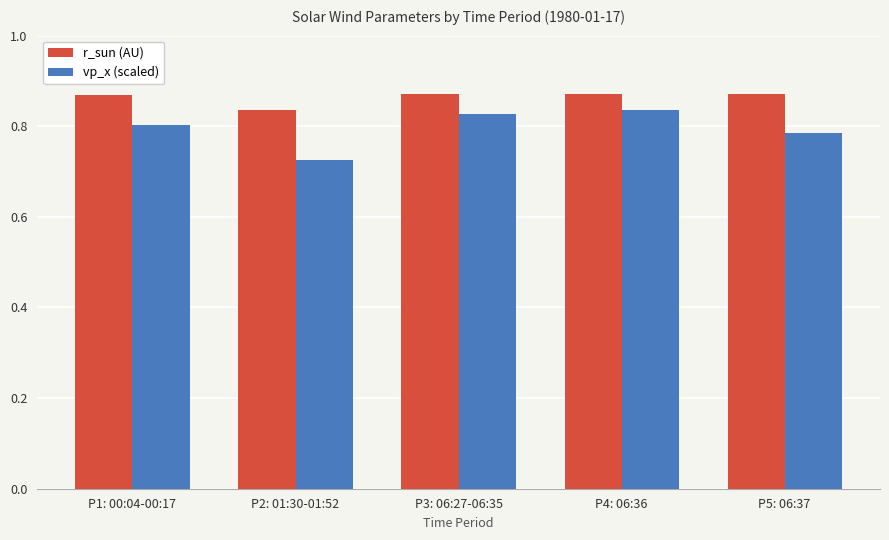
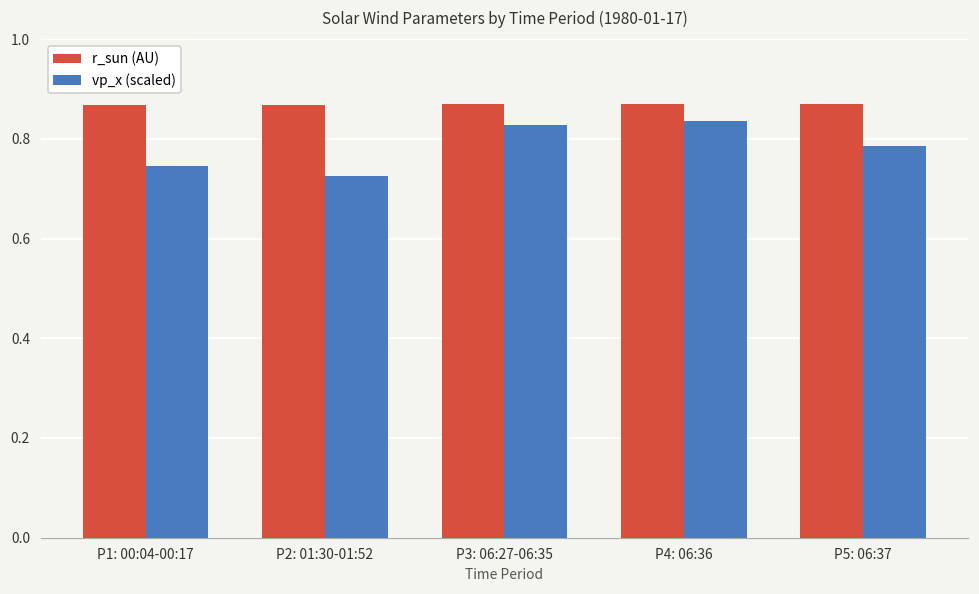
  {
    "r_sun (AU)": {
      "P1: 00:04-00:17": 0.87,
-     "P2: 01:30-01:52": 0.84,
+     "P2: 01:30-01:52": 0.87,
      "P3: 06:27-06:35": 0.87,
      "P4: 06:36": 0.87,
      "P5: 06:37": 0.87
    },
    "vp_x (scaled)": {
-     "P1: 00:04-00:17": 0.80,
+     "P1: 00:04-00:17": 0.75,
      "P2: 01:30-01:52": 0.73,
      "P3: 06:27-06:35": 0.83,
      "P4: 06:36": 0.84,
      "P5: 06:37": 0.78
    }
  }
